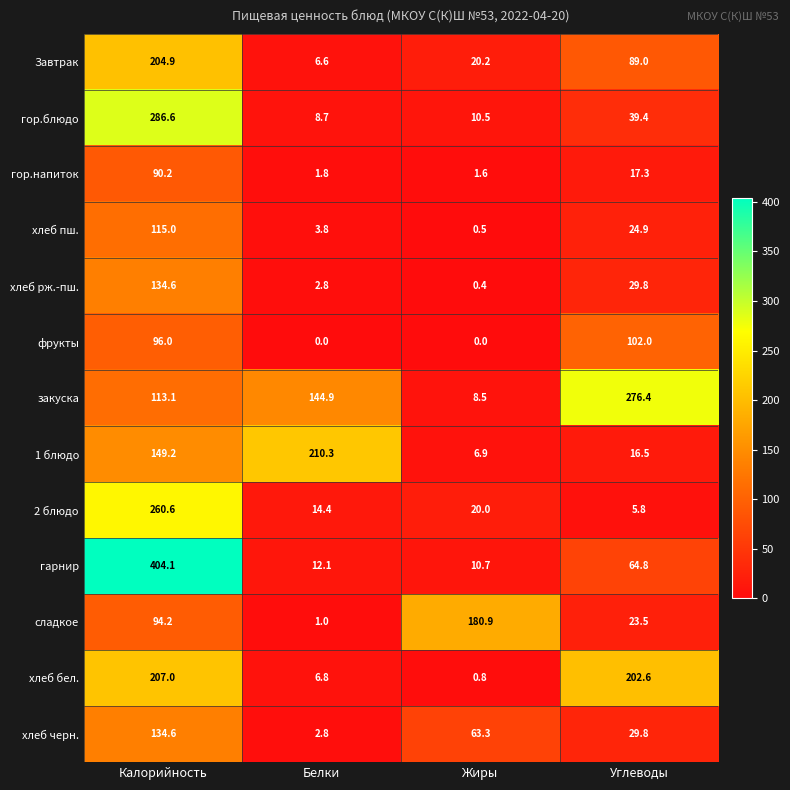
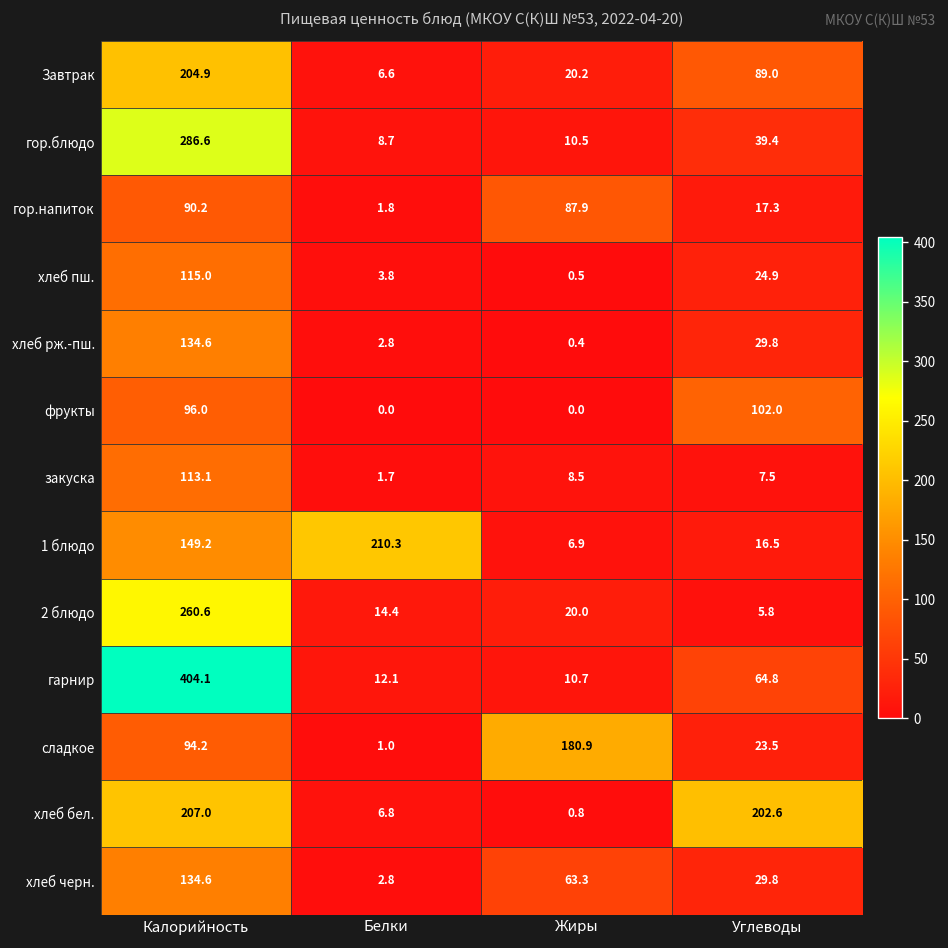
  {
    "Завтрак": {
      "Калорийность": 204.9,
      "Белки": 6.6,
      "Жиры": 20.2,
      "Углеводы": 89.0
    },
    "гор.блюдо": {
      "Калорийность": 286.6,
      "Белки": 8.7,
      "Жиры": 10.5,
      "Углеводы": 39.4
    },
    "гор.напиток": {
      "Калорийность": 90.2,
      "Белки": 1.8,
-     "Жиры": 1.6,
+     "Жиры": 87.9,
      "Углеводы": 17.3
    },
    "хлеб пш.": {
      "Калорийность": 115.0,
      "Белки": 3.8,
      "Жиры": 0.5,
      "Углеводы": 24.9
    },
    "хлеб рж.-пш.": {
      "Калорийность": 134.6,
      "Белки": 2.8,
      "Жиры": 0.4,
      "Углеводы": 29.8
    },
    "фрукты": {
      "Калорийность": 96.0,
      "Белки": 0.0,
      "Жиры": 0.0,
      "Углеводы": 102.0
    },
    "закуска": {
      "Калорийность": 113.1,
-     "Белки": 144.9,
+     "Белки": 1.7,
      "Жиры": 8.5,
-     "Углеводы": 276.4
+     "Углеводы": 7.5
    },
    "1 блюдо": {
      "Калорийность": 149.2,
      "Белки": 210.3,
      "Жиры": 6.9,
      "Углеводы": 16.5
    },
    "2 блюдо": {
      "Калорийность": 260.6,
      "Белки": 14.4,
      "Жиры": 20.0,
      "Углеводы": 5.8
    },
    "гарнир": {
      "Калорийность": 404.1,
      "Белки": 12.1,
      "Жиры": 10.7,
      "Углеводы": 64.8
    },
    "сладкое": {
      "Калорийность": 94.2,
      "Белки": 1.0,
      "Жиры": 180.9,
      "Углеводы": 23.5
    },
    "хлеб бел.": {
      "Калорийность": 207.0,
      "Белки": 6.8,
      "Жиры": 0.8,
      "Углеводы": 202.6
    },
    "хлеб черн.": {
      "Калорийность": 134.6,
      "Белки": 2.8,
      "Жиры": 63.3,
      "Углеводы": 29.8
    }
  }
